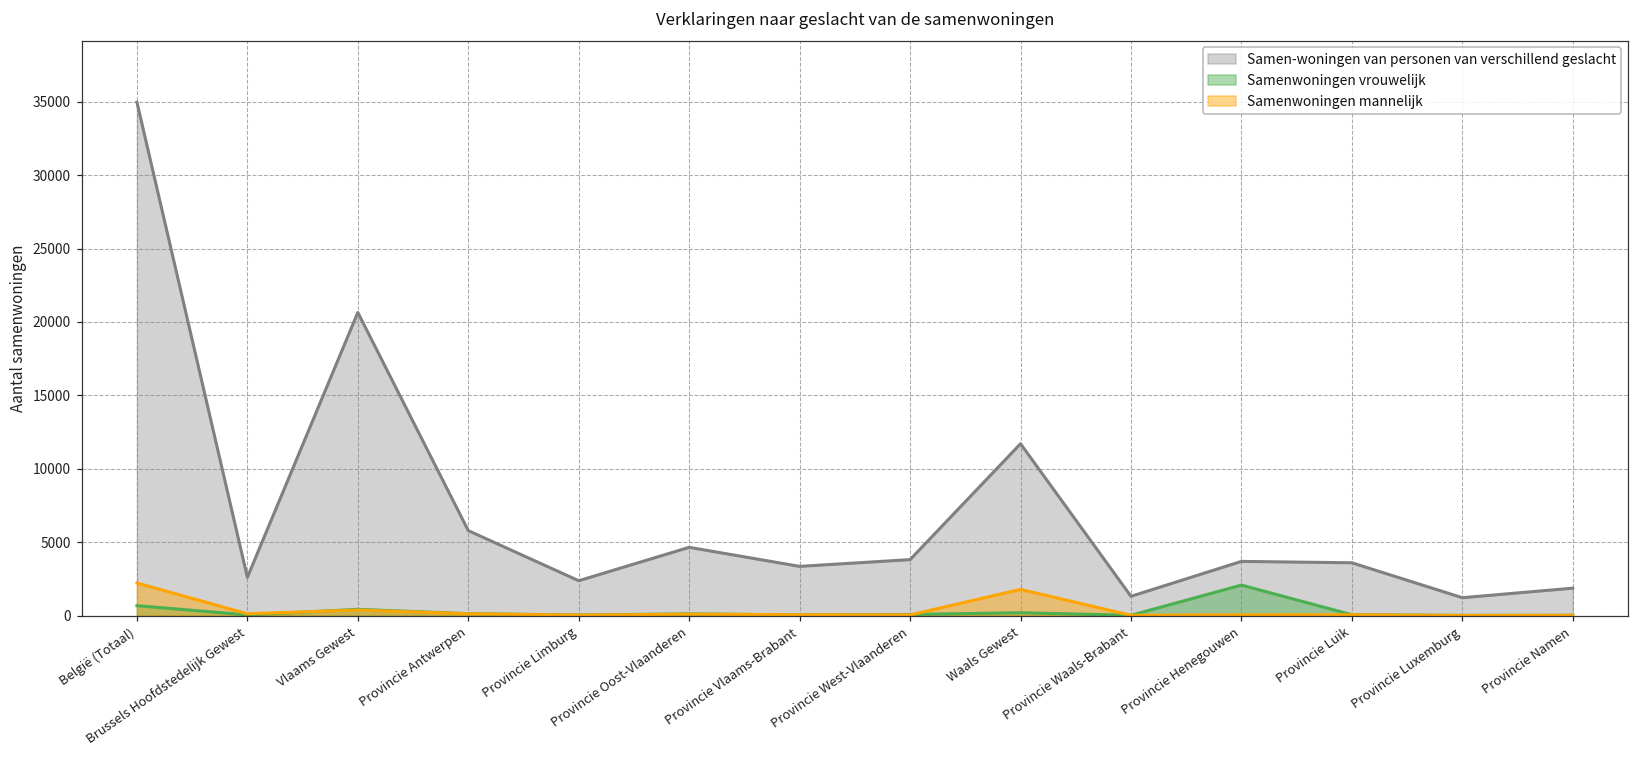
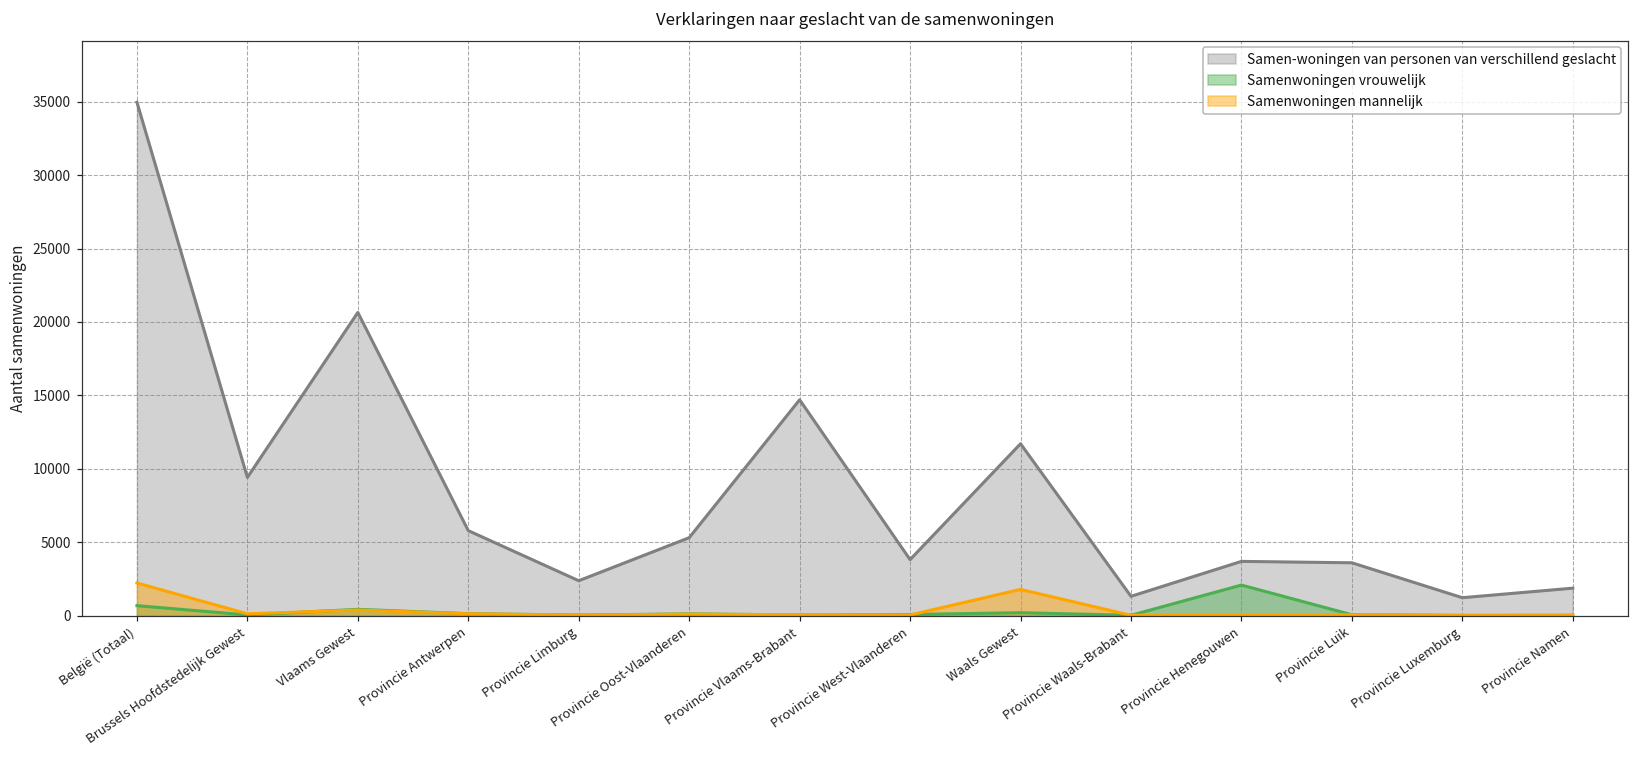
  {
    "Samen-woningen van personen van verschillend geslacht": {
      "België (Totaal)": 35000,
-     "Brussels Hoofdstedelijk Gewest": 2600,
+     "Brussels Hoofdstedelijk Gewest": 9400,
      "Vlaams Gewest": 20600,
      "Provincie Antwerpen": 5800,
      "Provincie Limburg": 2400,
-     "Provincie Oost-Vlaanderen": 4700,
-     "Provincie Vlaams-Brabant": 3400,
+     "Provincie Oost-Vlaanderen": 5300,
+     "Provincie Vlaams-Brabant": 14700,
      "Provincie West-Vlaanderen": 3800,
      "Waals Gewest": 11700,
      "Provincie Waals-Brabant": 1300,
      "Provincie Henegouwen": 3700,
      "Provincie Luik": 3600,
      "Provincie Luxemburg": 1200,
      "Provincie Namen": 1900
    },
    "Samenwoningen vrouwelijk": {
      "België (Totaal)": 700,
      "Waals Gewest": 200,
      "Provincie Henegouwen": 2100
    },
    "Samenwoningen mannelijk": {
      "België (Totaal)": 2200,
      "Waals Gewest": 1800,
      "Provincie Henegouwen": 100
    }
  }
